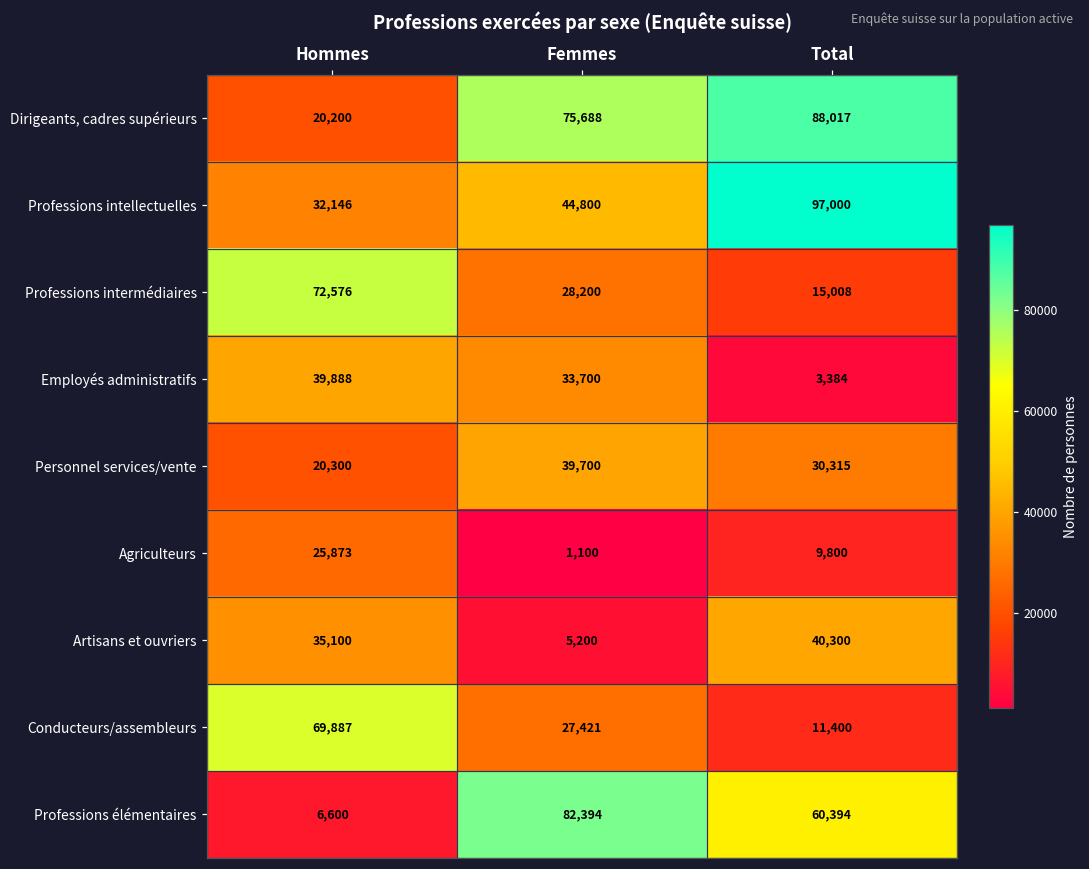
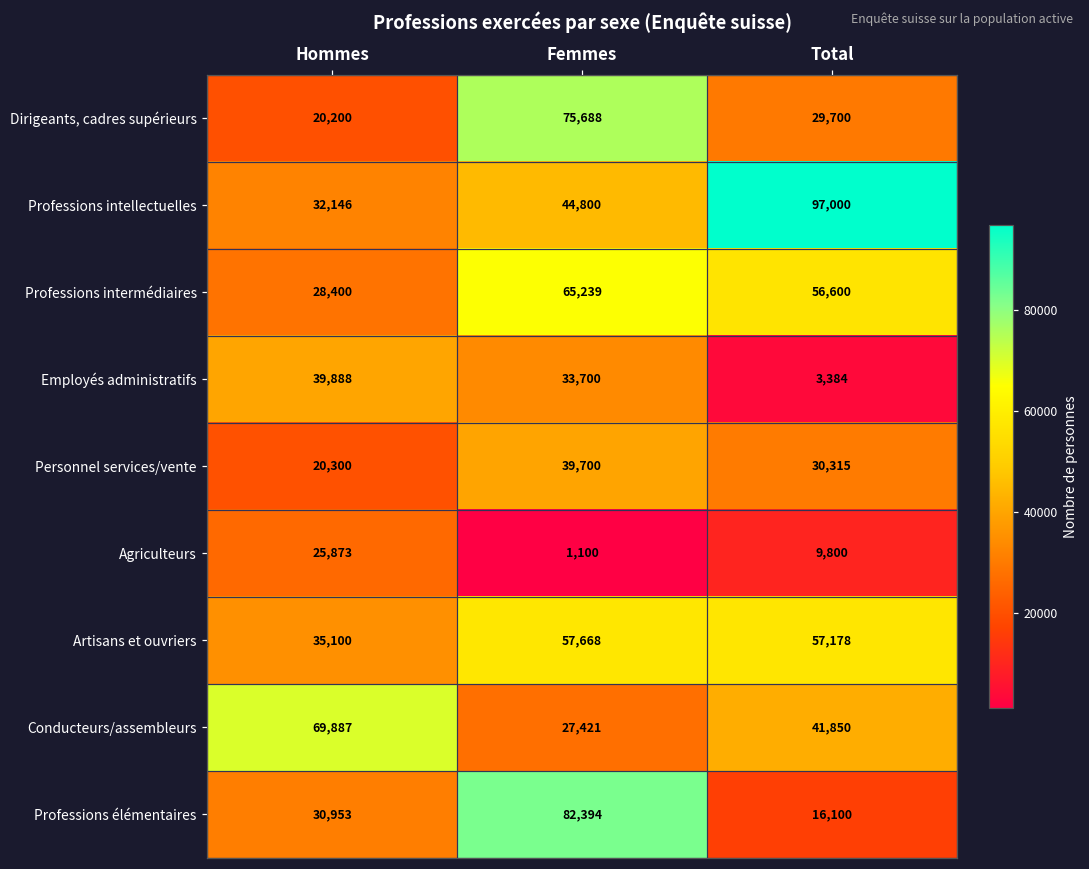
  {
    "Dirigeants, cadres supérieurs": {
      "Hommes": "20,200",
      "Femmes": "75,688",
-     "Total": "88,017"
+     "Total": "29,700"
    },
    "Professions intellectuelles": {
      "Hommes": "32,146",
      "Femmes": "44,800",
      "Total": "97,000"
    },
    "Professions intermédiaires": {
-     "Hommes": "72,576",
-     "Femmes": "28,200",
-     "Total": "15,008"
+     "Hommes": "28,400",
+     "Femmes": "65,239",
+     "Total": "56,600"
    },
    "Employés administratifs": {
      "Hommes": "39,888",
      "Femmes": "33,700",
      "Total": "3,384"
    },
    "Personnel services/vente": {
      "Hommes": "20,300",
      "Femmes": "39,700",
      "Total": "30,315"
    },
    "Agriculteurs": {
      "Hommes": "25,873",
      "Femmes": "1,100",
      "Total": "9,800"
    },
    "Artisans et ouvriers": {
      "Hommes": "35,100",
-     "Femmes": "5,200",
-     "Total": "40,300"
+     "Femmes": "57,668",
+     "Total": "57,178"
    },
    "Conducteurs/assembleurs": {
      "Hommes": "69,887",
      "Femmes": "27,421",
-     "Total": "11,400"
+     "Total": "41,850"
    },
    "Professions élémentaires": {
-     "Hommes": "6,600",
+     "Hommes": "30,953",
      "Femmes": "82,394",
-     "Total": "60,394"
+     "Total": "16,100"
    }
  }
